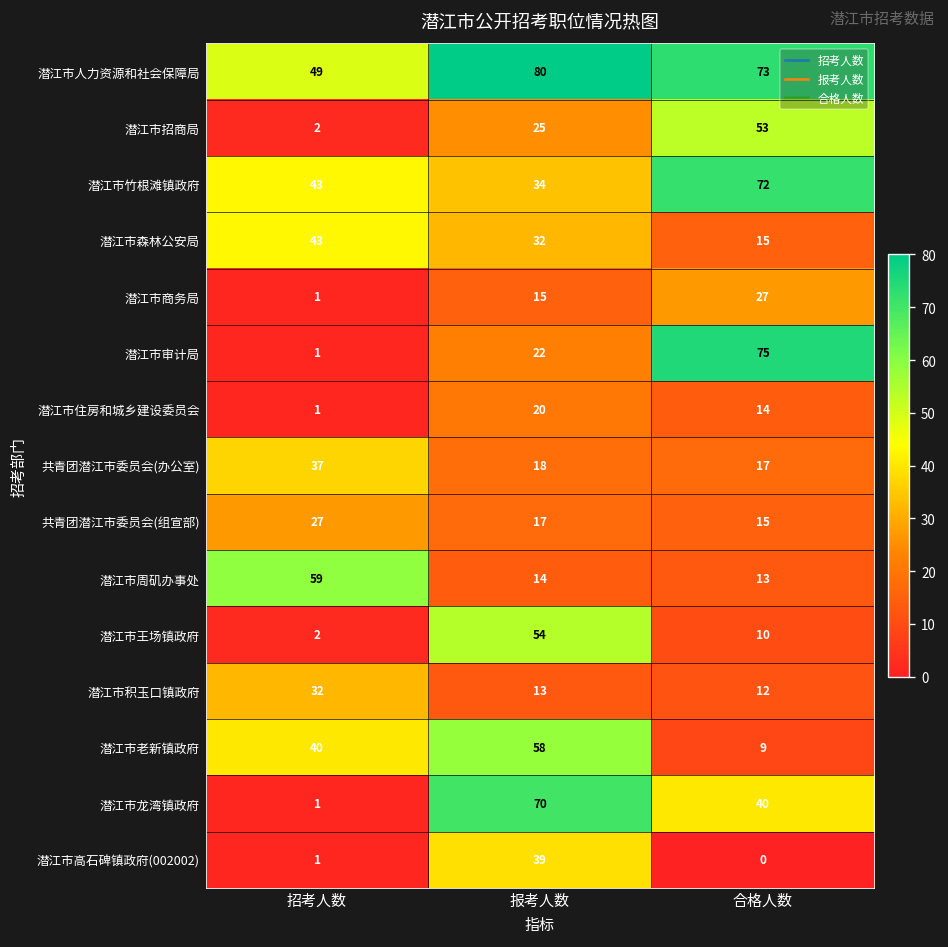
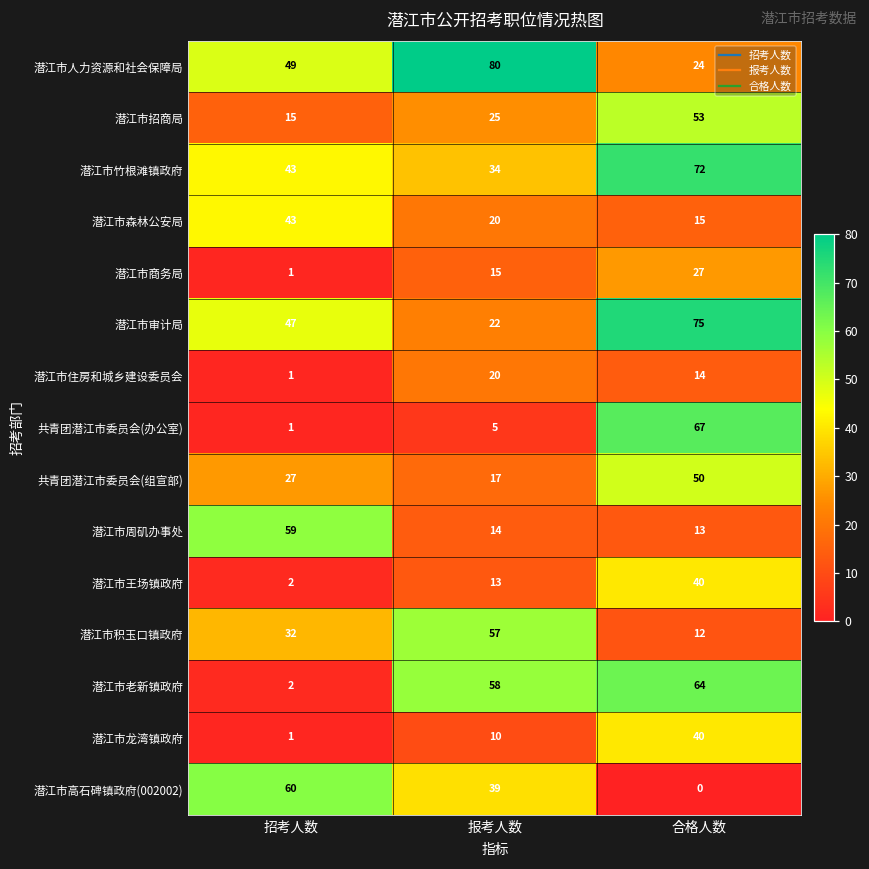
  {
    "潜江市人力资源和社会保障局": {
      "招考人数": 49,
      "报考人数": 80,
-     "合格人数": 73
+     "合格人数": 24
    },
    "潜江市招商局": {
-     "招考人数": 2,
+     "招考人数": 15,
      "报考人数": 25,
      "合格人数": 53
    },
    "潜江市竹根滩镇政府": {
      "招考人数": 43,
      "报考人数": 34,
      "合格人数": 72
    },
    "潜江市森林公安局": {
      "招考人数": 43,
-     "报考人数": 32,
+     "报考人数": 20,
      "合格人数": 15
    },
    "潜江市商务局": {
      "招考人数": 1,
      "报考人数": 15,
      "合格人数": 27
    },
    "潜江市审计局": {
-     "招考人数": 1,
+     "招考人数": 47,
      "报考人数": 22,
      "合格人数": 75
    },
    "潜江市住房和城乡建设委员会": {
      "招考人数": 1,
      "报考人数": 20,
      "合格人数": 14
    },
    "共青团潜江市委员会(办公室)": {
-     "招考人数": 37,
-     "报考人数": 18,
-     "合格人数": 17
+     "招考人数": 1,
+     "报考人数": 5,
+     "合格人数": 67
    },
    "共青团潜江市委员会(组宣部)": {
      "招考人数": 27,
      "报考人数": 17,
-     "合格人数": 15
+     "合格人数": 50
    },
    "潜江市周矶办事处": {
      "招考人数": 59,
      "报考人数": 14,
      "合格人数": 13
    },
    "潜江市王场镇政府": {
      "招考人数": 2,
-     "报考人数": 54,
-     "合格人数": 10
+     "报考人数": 13,
+     "合格人数": 40
    },
    "潜江市积玉口镇政府": {
      "招考人数": 32,
-     "报考人数": 13,
+     "报考人数": 57,
      "合格人数": 12
    },
    "潜江市老新镇政府": {
-     "招考人数": 40,
+     "招考人数": 2,
      "报考人数": 58,
-     "合格人数": 9
+     "合格人数": 64
    },
    "潜江市龙湾镇政府": {
      "招考人数": 1,
-     "报考人数": 70,
+     "报考人数": 10,
      "合格人数": 40
    },
    "潜江市高石碑镇政府(002002)": {
-     "招考人数": 1,
+     "招考人数": 60,
      "报考人数": 39,
      "合格人数": 0
    }
  }
